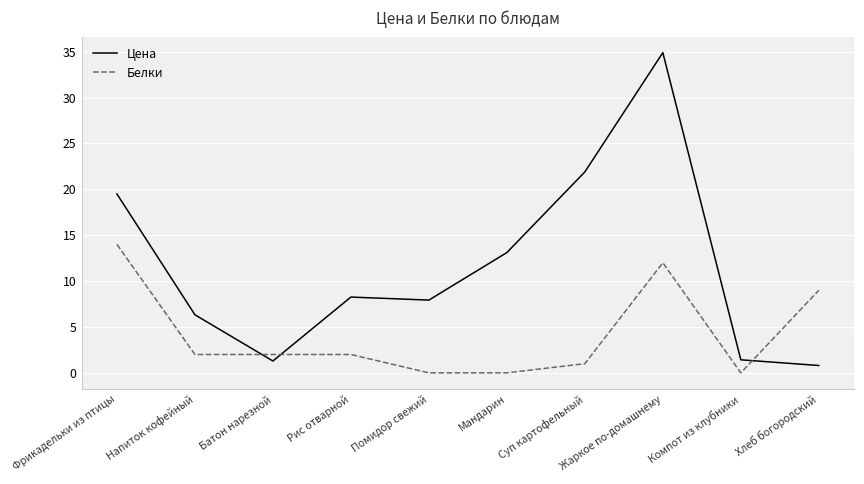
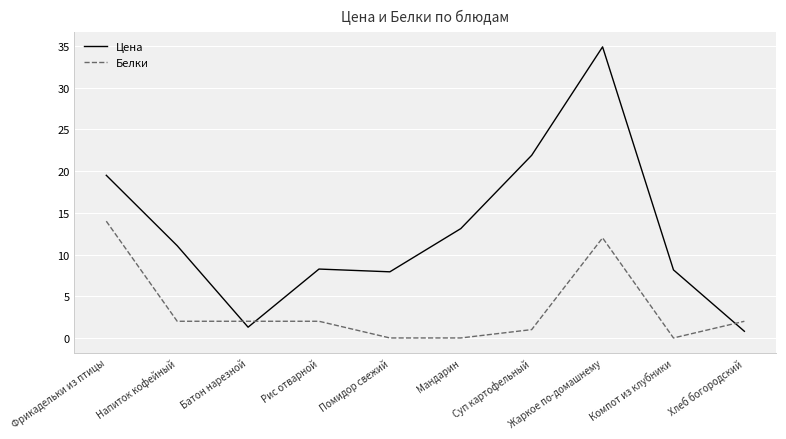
  {
    "Цена": {
      "Фрикадельки из птицы": 20,
-     "Напиток кофейный": 6,
+     "Напиток кофейный": 11,
      "Батон нарезной": 1,
      "Рис отварной": 8,
      "Помидор свежий": 8,
      "Мандарин": 13,
      "Суп картофельный": 22,
      "Жаркое по-домашнему": 35,
-     "Компот из клубники": 1,
+     "Компот из клубники": 8,
      "Хлеб богородский": 1
    },
    "Белки": {
      "Фрикадельки из птицы": 14,
      "Напиток кофейный": 2,
      "Батон нарезной": 2,
      "Рис отварной": 2,
      "Помидор свежий": 0,
      "Мандарин": 0,
      "Суп картофельный": 1,
      "Жаркое по-домашнему": 12,
      "Компот из клубники": 0,
-     "Хлеб богородский": 9
+     "Хлеб богородский": 2
    }
  }
